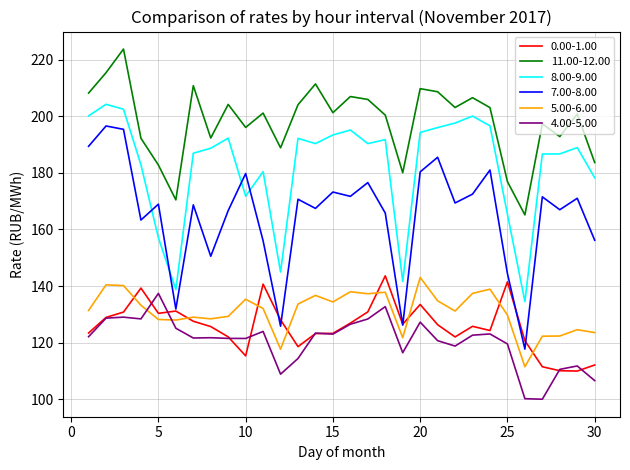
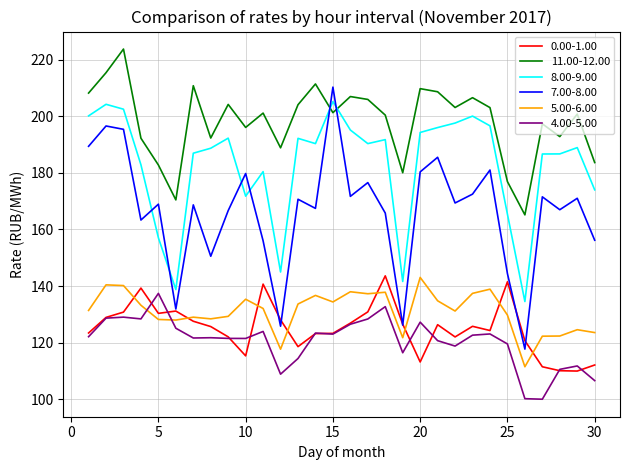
  {
    "0.00-1.00": {
      "5": 130,
      "10": 115,
-     "20": 134,
+     "20": 113,
      "25": 142,
      "30": 112
    },
    "11.00-12.00": {
      "5": 183,
      "10": 196,
      "15": 201,
      "20": 210,
      "25": 177,
      "30": 184
    },
    "8.00-9.00": {
      "5": 157,
      "10": 172,
-     "15": 193,
+     "15": 205,
      "20": 194,
      "25": 165,
-     "30": 178
+     "30": 174
    },
    "7.00-8.00": {
      "5": 169,
      "10": 180,
-     "15": 173,
+     "15": 210,
      "20": 180,
      "25": 144,
      "30": 156
    },
    "5.00-6.00": {
      "5": 128,
      "10": 135,
      "15": 134,
      "20": 143,
      "25": 130,
      "30": 124
    },
    "4.00-5.00": {
      "5": 137,
      "10": 122,
      "20": 127,
      "25": 120,
      "30": 107
    }
  }
